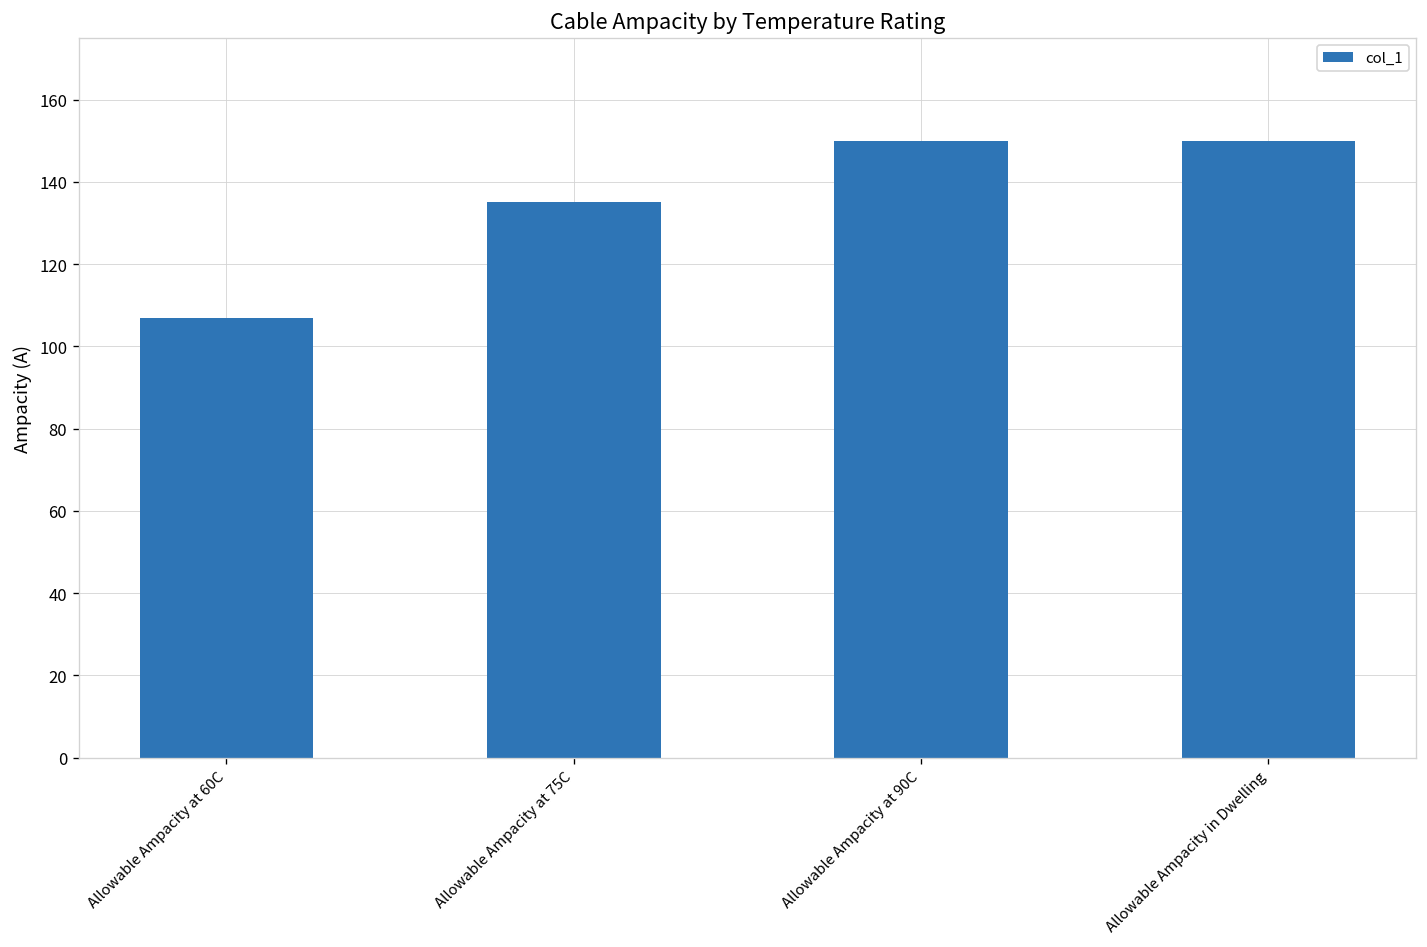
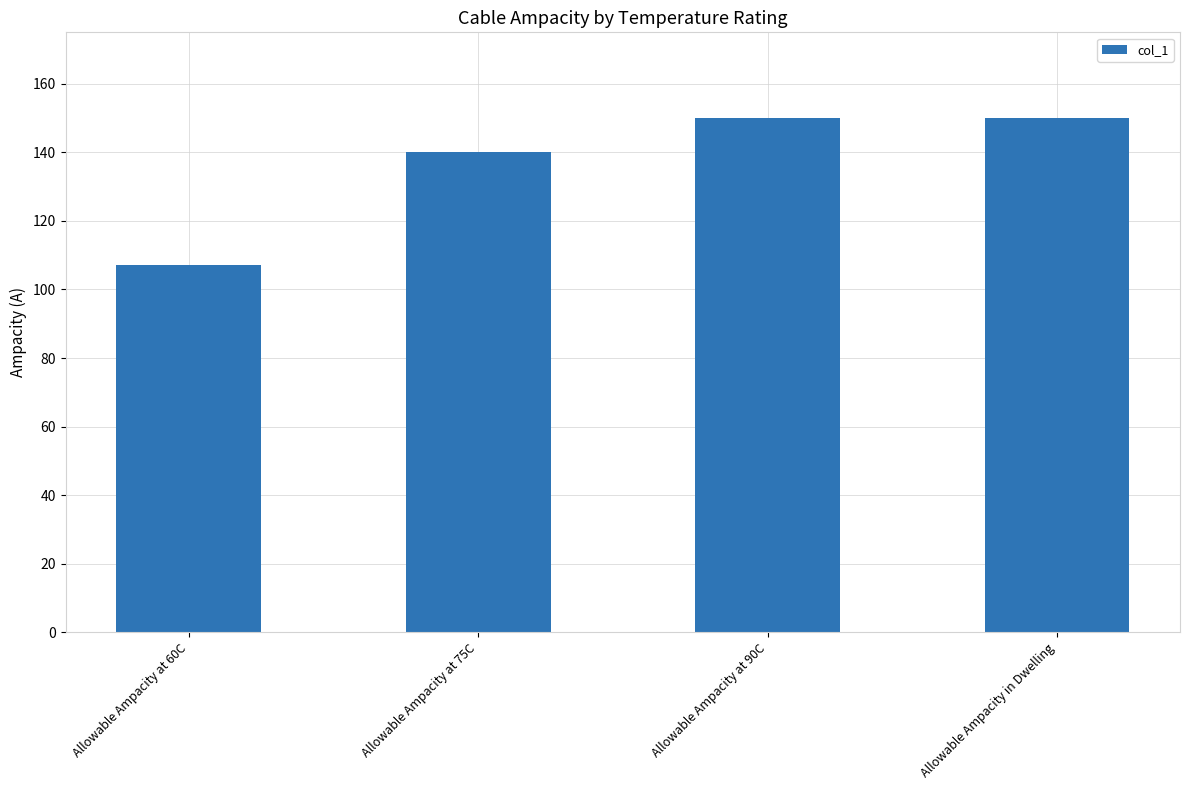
  {
    "Allowable Ampacity at 60C": 107,
-   "Allowable Ampacity at 75C": 135,
+   "Allowable Ampacity at 75C": 140,
    "Allowable Ampacity at 90C": 150,
    "Allowable Ampacity in Dwelling": 150
  }
